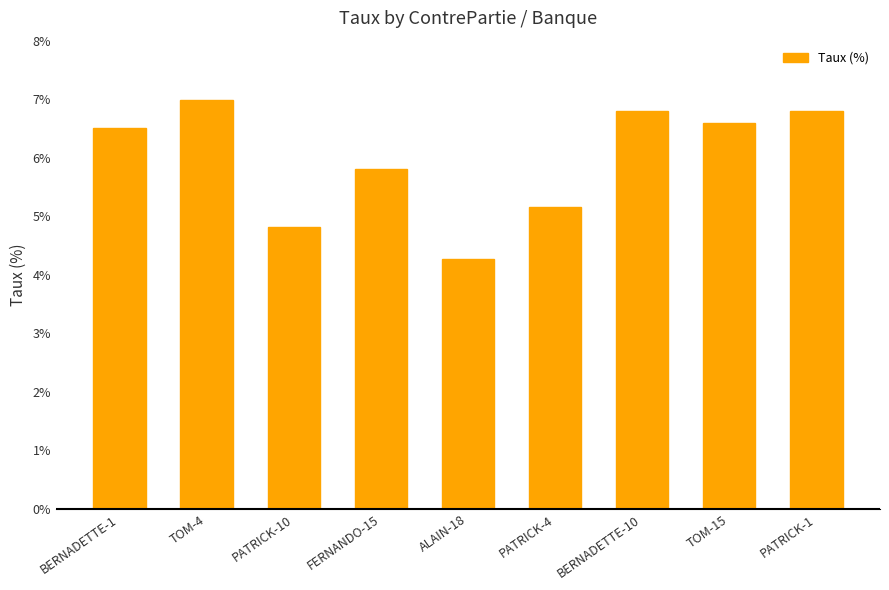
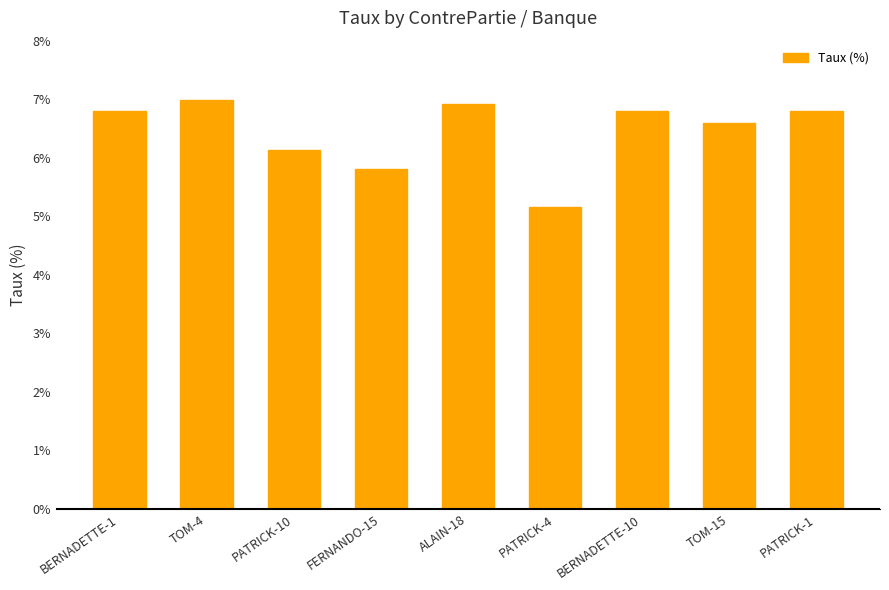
  {
-   "BERNADETTE-1": "6.5%",
+   "BERNADETTE-1": "6.8%",
    "TOM-4": "7.0%",
-   "PATRICK-10": "4.8%",
+   "PATRICK-10": "6.1%",
    "FERNANDO-15": "5.8%",
-   "ALAIN-18": "4.3%",
+   "ALAIN-18": "6.9%",
    "PATRICK-4": "5.2%",
    "BERNADETTE-10": "6.8%",
    "TOM-15": "6.6%",
    "PATRICK-1": "6.8%"
  }
